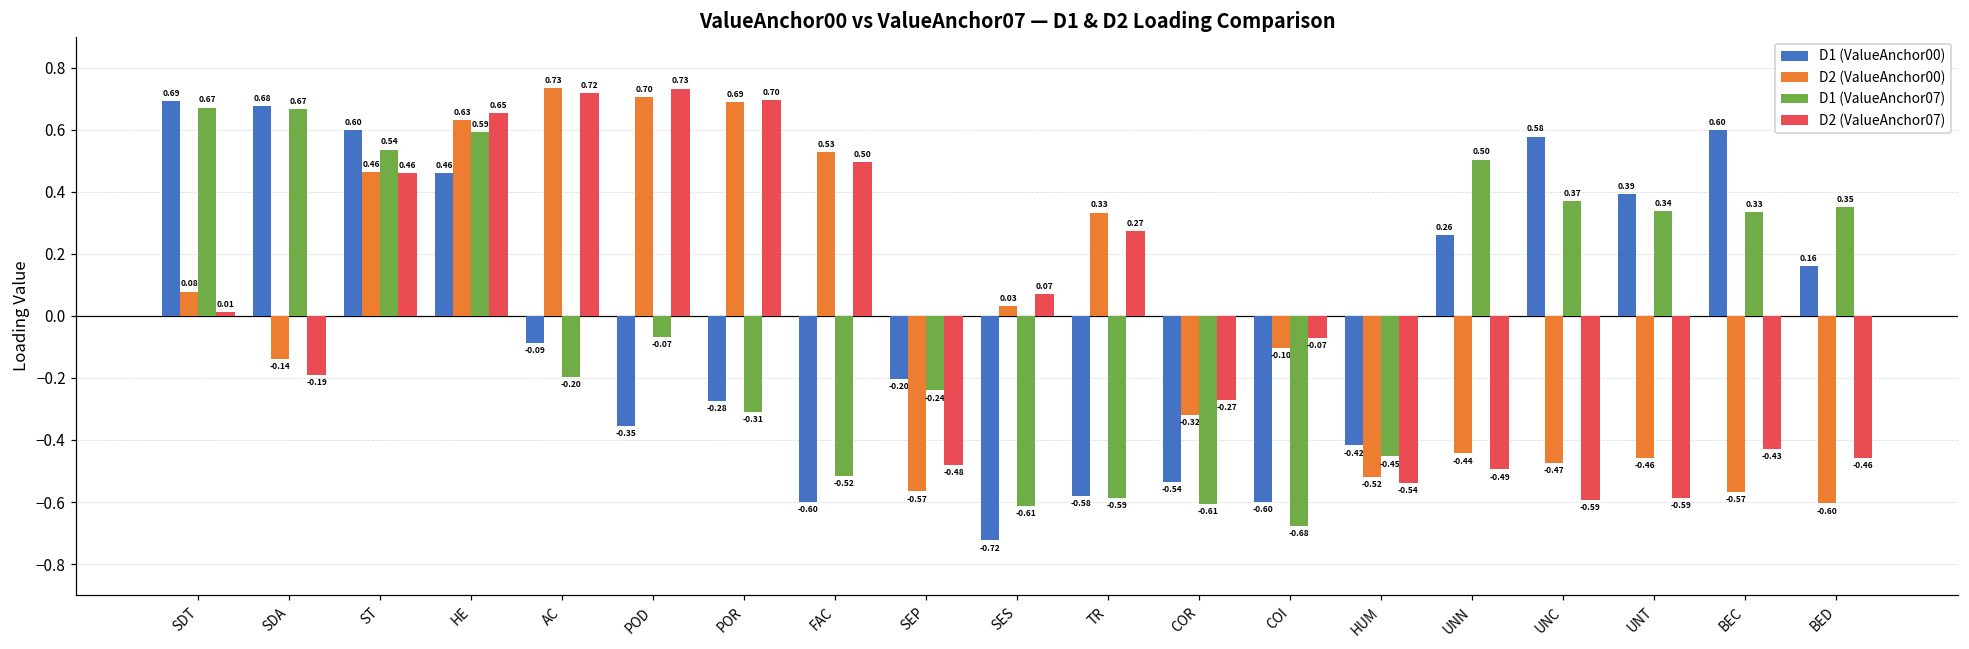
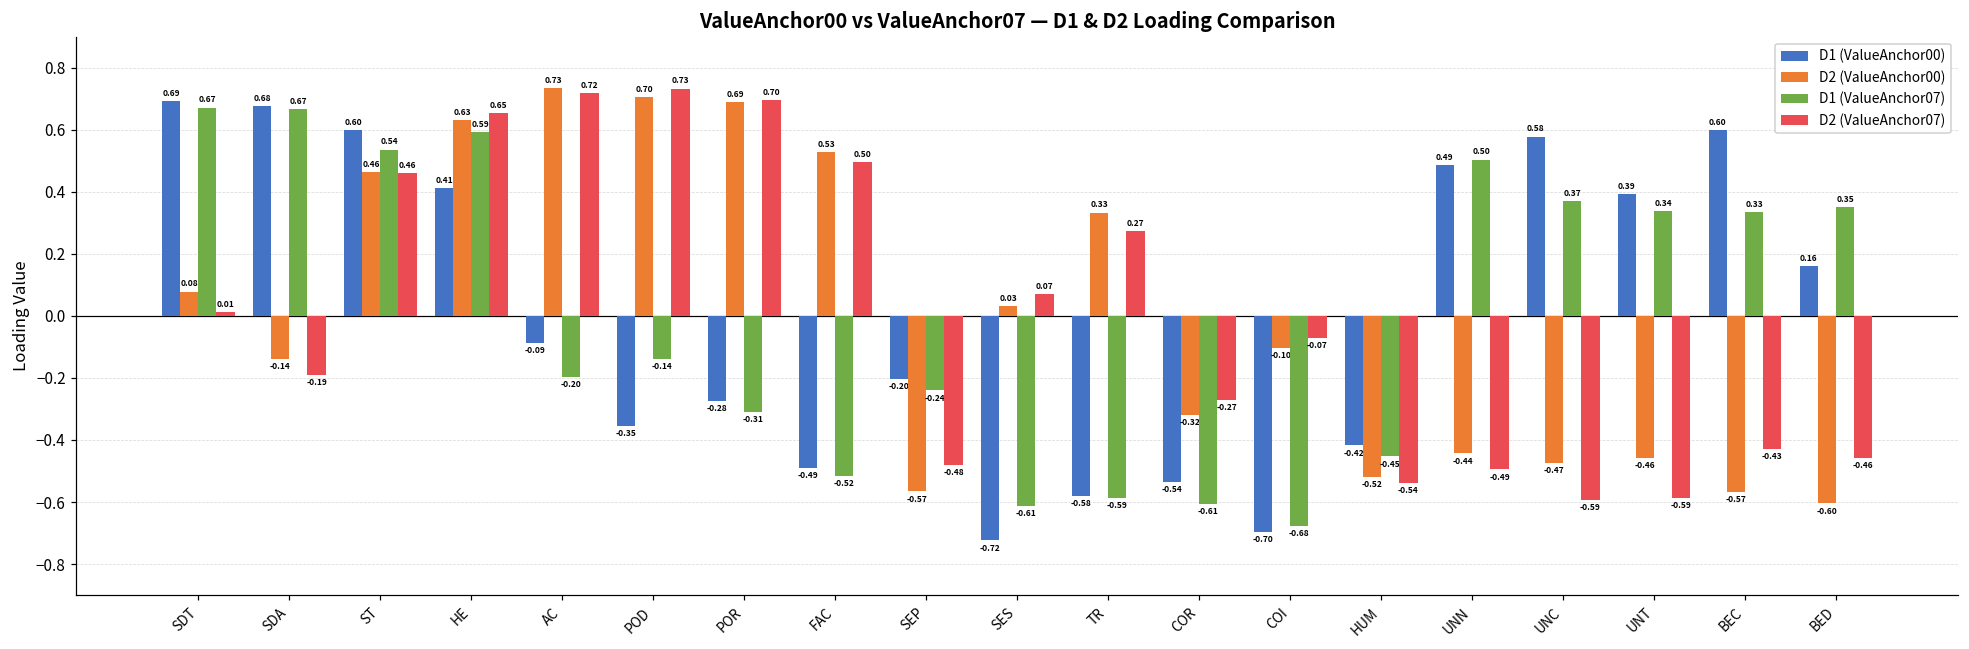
  {
    "D1 (ValueAnchor00)": {
      "SDT": 0.69,
      "SDA": 0.68,
      "ST": 0.60,
-     "HE": 0.46,
+     "HE": 0.41,
      "AC": -0.09,
      "POD": -0.35,
      "POR": -0.28,
-     "FAC": -0.60,
+     "FAC": -0.49,
      "SEP": -0.20,
      "SES": -0.72,
      "TR": -0.58,
      "COR": -0.54,
-     "COI": -0.60,
+     "COI": -0.70,
      "HUM": -0.42,
-     "UNN": 0.26,
+     "UNN": 0.49,
      "UNC": 0.58,
      "UNT": 0.39,
      "BEC": 0.60,
      "BED": 0.16
    },
    "D1 (ValueAnchor07)": {
      "SDT": 0.67,
      "SDA": 0.67,
      "ST": 0.54,
      "HE": 0.59,
      "AC": -0.20,
-     "POD": -0.07,
+     "POD": -0.14,
      "POR": -0.31,
      "FAC": -0.52,
      "SEP": -0.24,
      "SES": -0.61,
      "TR": -0.59,
      "COR": -0.61,
      "COI": -0.68,
      "HUM": -0.45,
      "UNN": 0.50,
      "UNC": 0.37,
      "UNT": 0.34,
      "BEC": 0.33,
      "BED": 0.35
    }
  }
